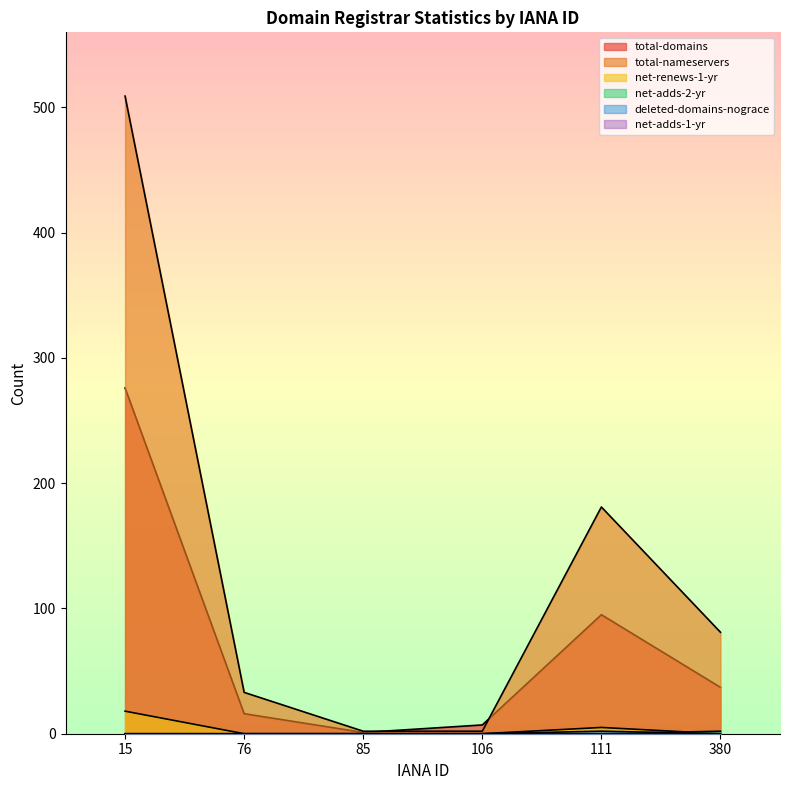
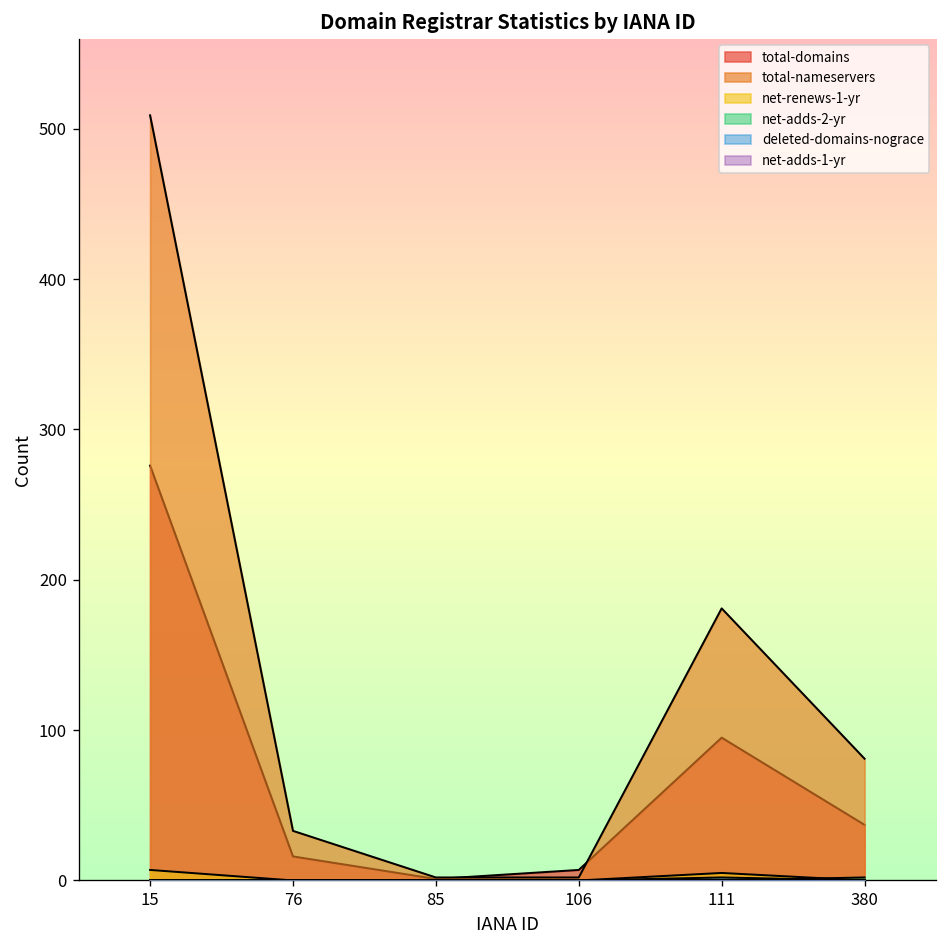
  {
    "net-renews-1-yr": {
-     "15": 18,
+     "15": 7,
      "111": 5
    }
  }
